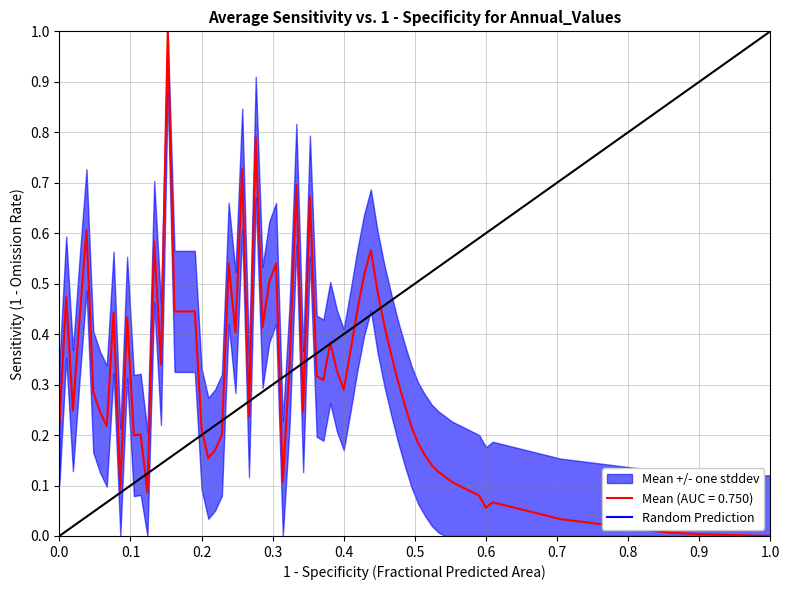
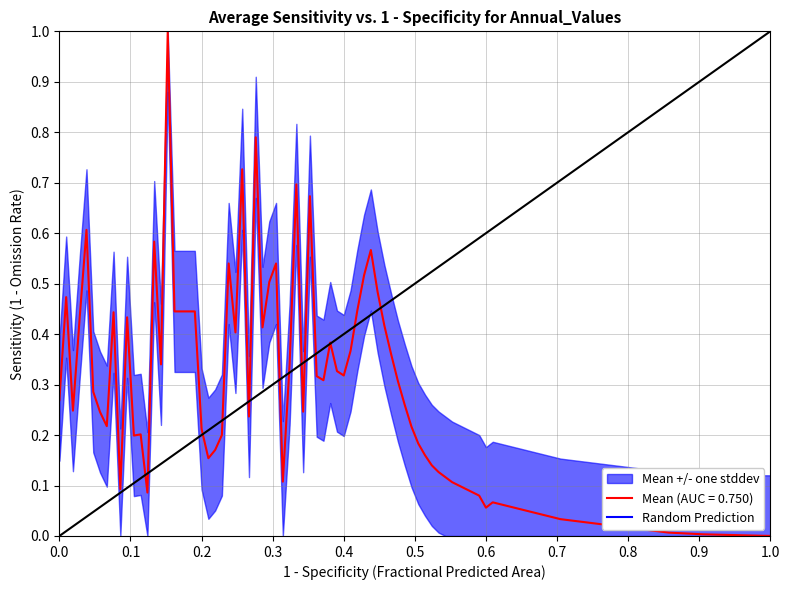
  {
    "Mean (AUC = 0.750)": {
-     "0.0": 0.22,
+     "0.0": 0.27,
      "0.2": 0.21,
-     "0.4": 0.29,
+     "0.4": 0.32,
      "0.6": 0.06,
      "1.0": 0.00
    },
    "Mean +/- one stddev": {
      "0.6": 0.18,
      "0.8": 0.14,
      "1.0": 0.12
    }
  }
